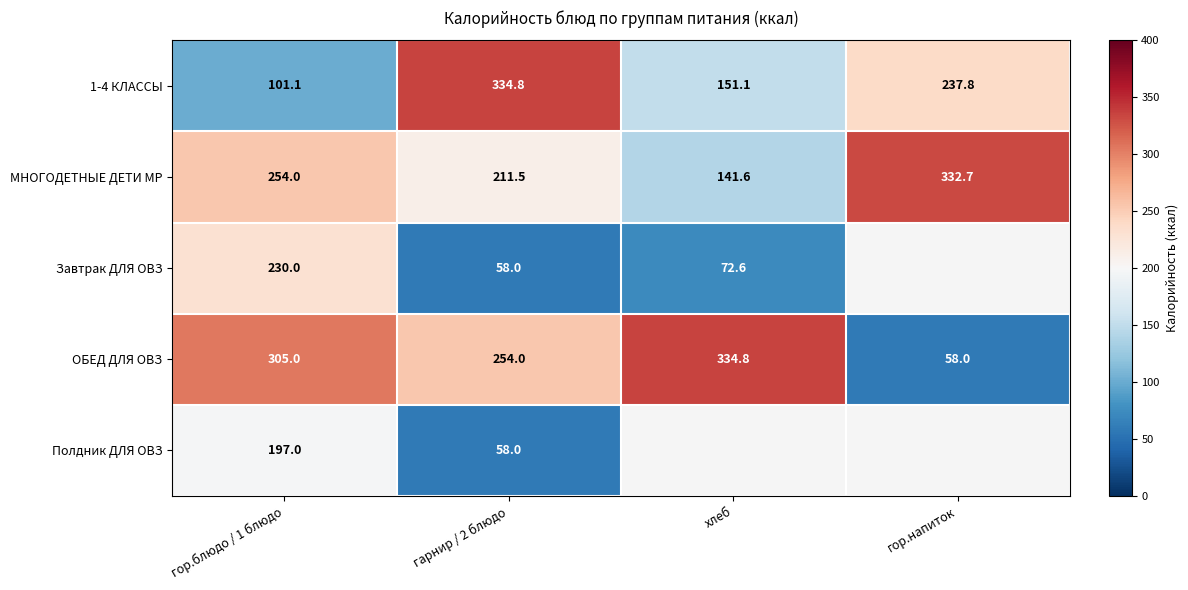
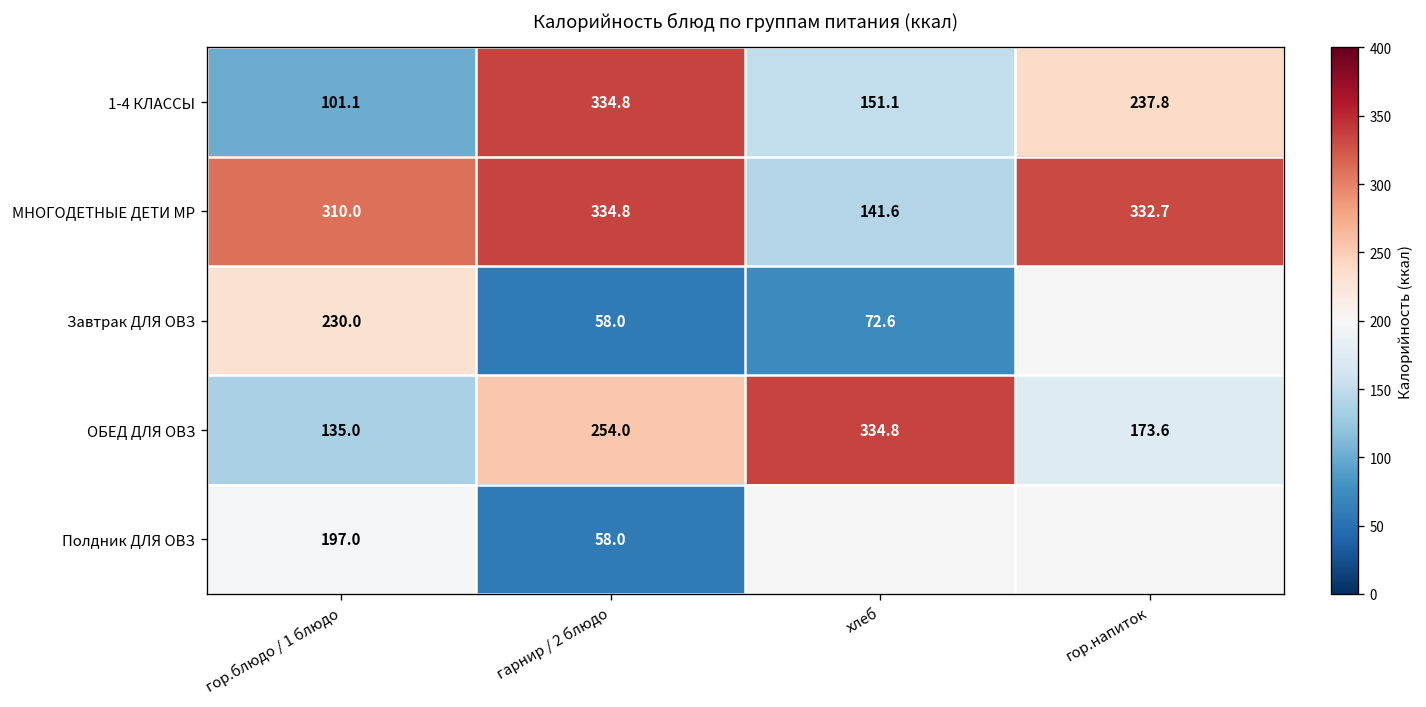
  {
    "1-4 КЛАССЫ": {
      "гор.блюдо / 1 блюдо": 101.1,
      "гарнир / 2 блюдо": 334.8,
      "хлеб": 151.1,
      "гор.напиток": 237.8
    },
    "МНОГОДЕТНЫЕ ДЕТИ МР": {
-     "гор.блюдо / 1 блюдо": 254.0,
-     "гарнир / 2 блюдо": 211.5,
+     "гор.блюдо / 1 блюдо": 310.0,
+     "гарнир / 2 блюдо": 334.8,
      "хлеб": 141.6,
      "гор.напиток": 332.7
    },
    "Завтрак ДЛЯ ОВЗ": {
      "гор.блюдо / 1 блюдо": 230.0,
      "гарнир / 2 блюдо": 58.0,
      "хлеб": 72.6
    },
    "ОБЕД ДЛЯ ОВЗ": {
-     "гор.блюдо / 1 блюдо": 305.0,
+     "гор.блюдо / 1 блюдо": 135.0,
      "гарнир / 2 блюдо": 254.0,
      "хлеб": 334.8,
-     "гор.напиток": 58.0
+     "гор.напиток": 173.6
    },
    "Полдник ДЛЯ ОВЗ": {
      "гор.блюдо / 1 блюдо": 197.0,
      "гарнир / 2 блюдо": 58.0
    }
  }
